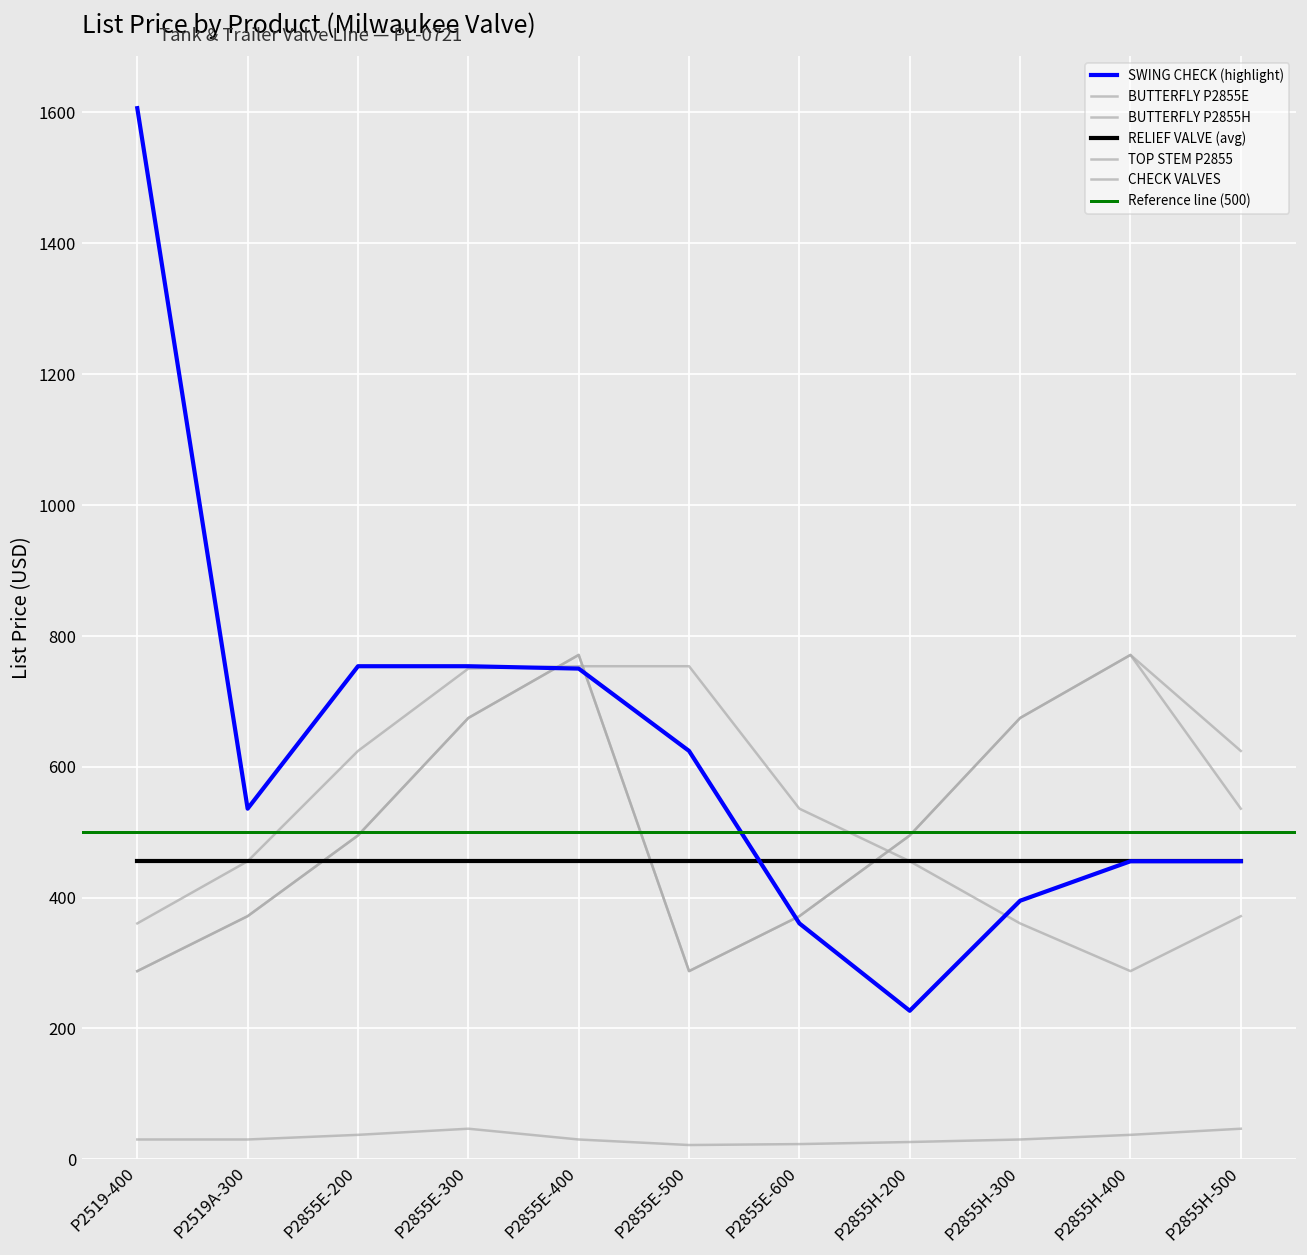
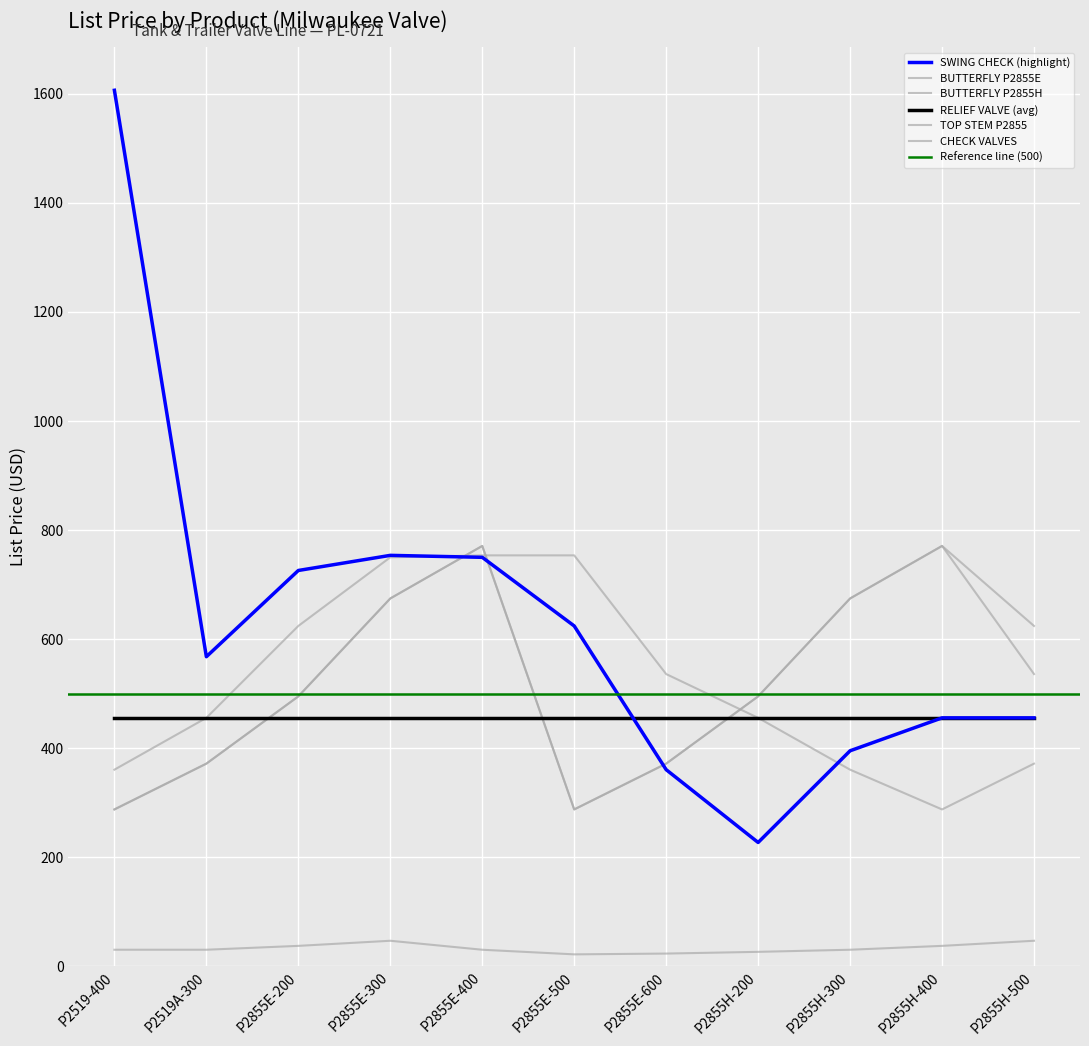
  {
    "SWING CHECK (highlight)": {
      "P2519-400": 1610,
-     "P2519A-300": 540,
-     "P2855E-200": 750,
+     "P2519A-300": 570,
+     "P2855E-200": 730,
      "P2855E-500": 620,
      "P2855E-600": 360,
      "P2855H-200": 230,
      "P2855H-300": 400
    },
    "RELIEF VALVE (avg)": {
      "P2519-400": 460,
      "P2855E-200": 460,
      "P2855E-300": 460,
      "P2855E-400": 460,
      "P2855E-500": 460,
      "P2855E-600": 460,
      "P2855H-300": 460
    }
  }
